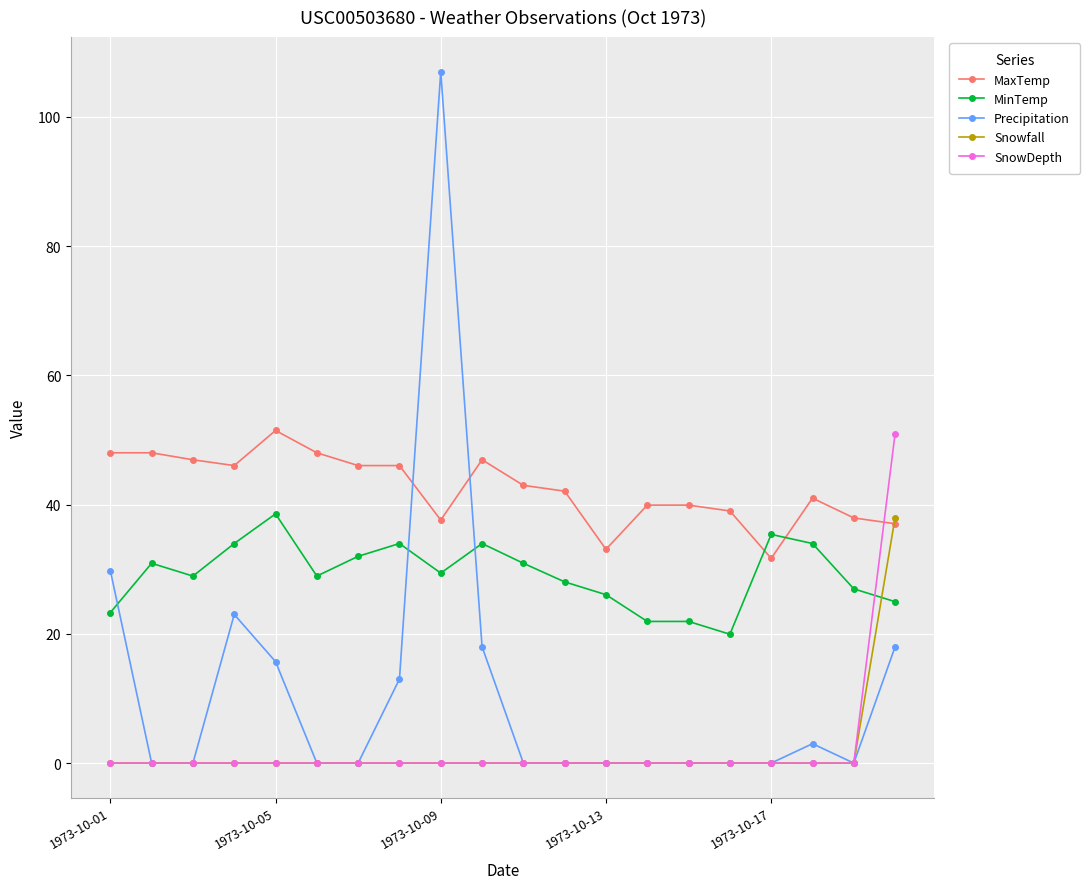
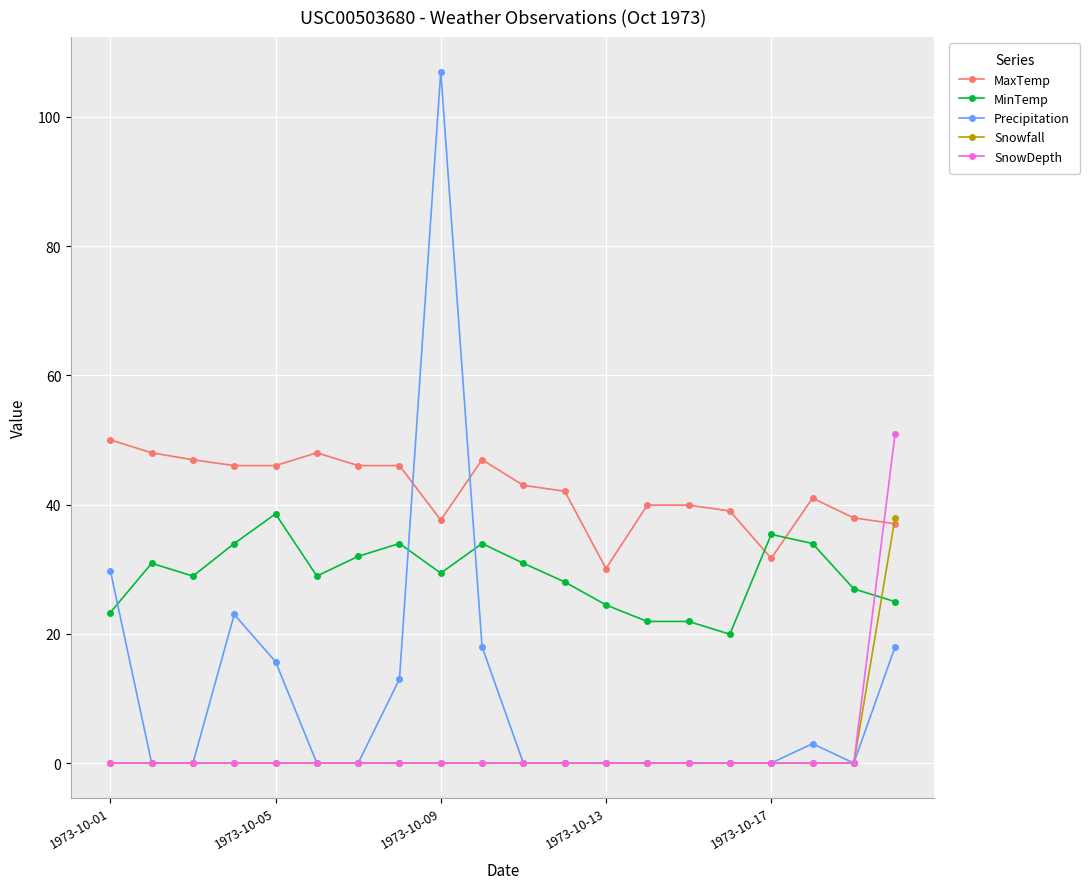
  {
    "MaxTemp": {
-     "1973-10-01": 48,
-     "1973-10-05": 51,
+     "1973-10-01": 50,
+     "1973-10-05": 46,
      "1973-10-09": 38,
-     "1973-10-13": 33,
+     "1973-10-13": 30,
      "1973-10-17": 32
    },
    "MinTemp": {
      "1973-10-01": 23,
      "1973-10-05": 39,
      "1973-10-09": 29,
-     "1973-10-13": 26,
+     "1973-10-13": 24,
      "1973-10-17": 35
    },
    "Precipitation": {
      "1973-10-01": 30,
      "1973-10-05": 16,
      "1973-10-09": 107
    }
  }
